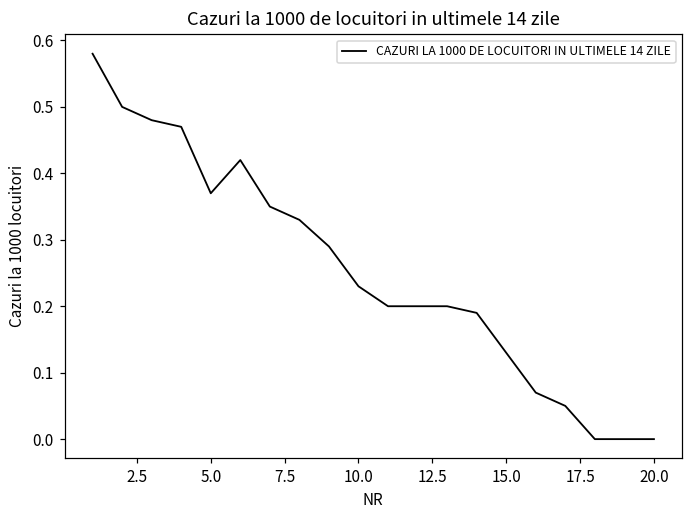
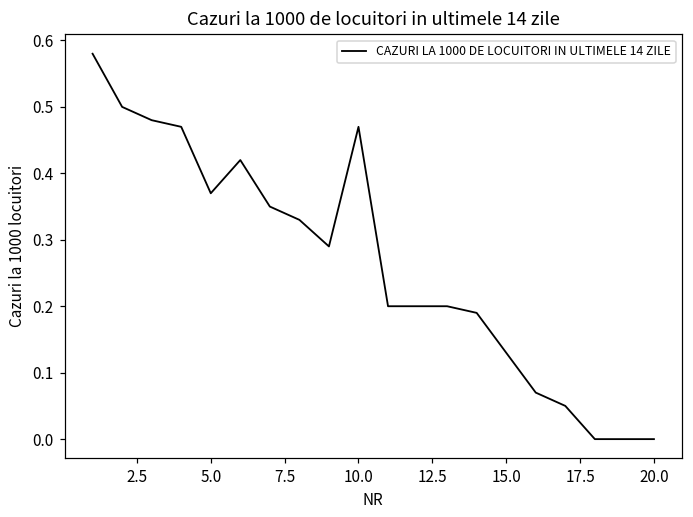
  {
    "5.0": 0.37,
-   "10.0": 0.23,
+   "10.0": 0.47,
    "15.0": 0.13,
    "20.0": 0.00
  }
